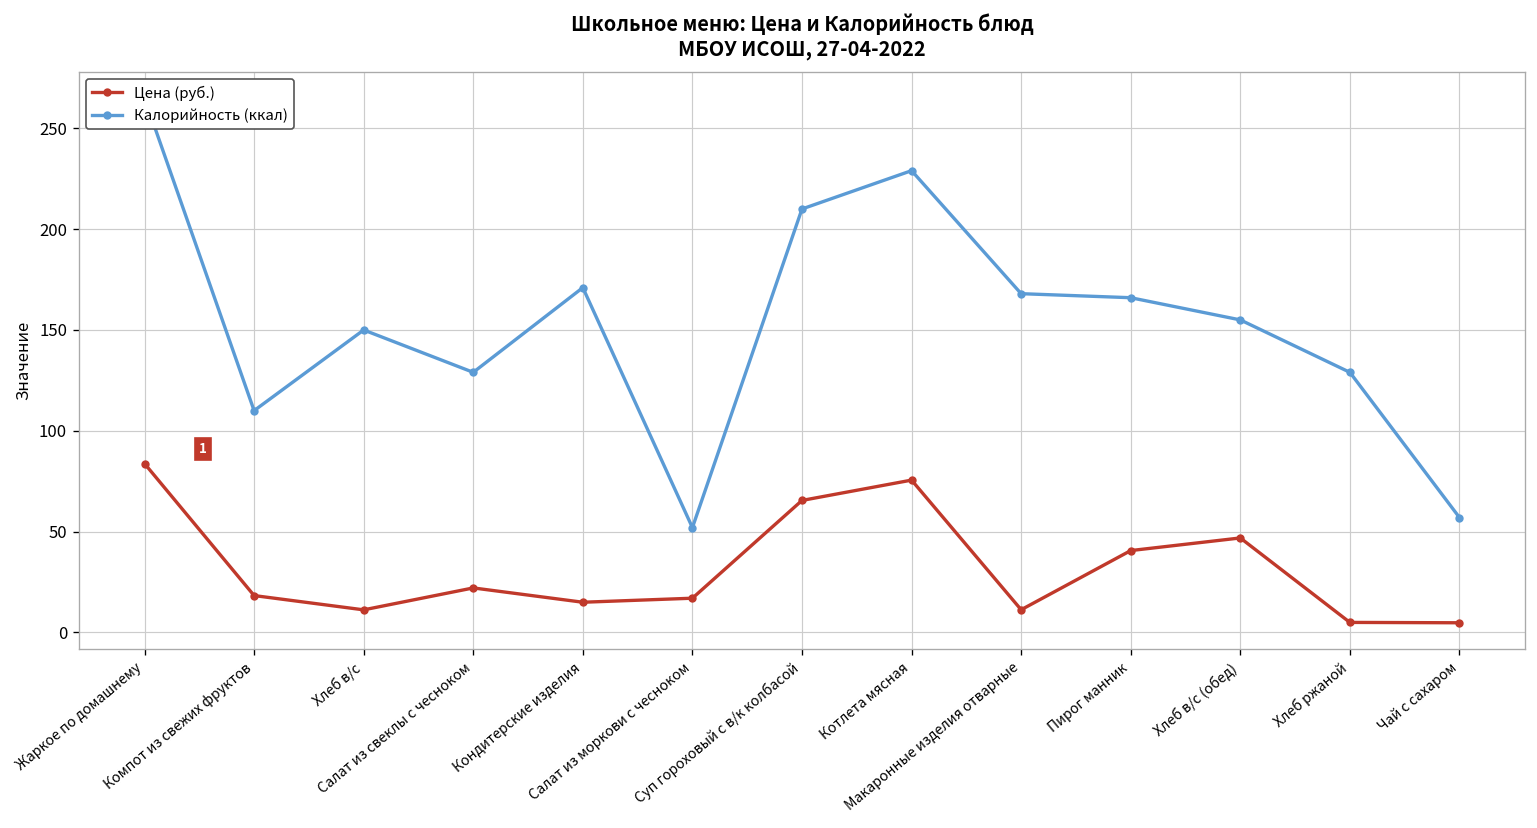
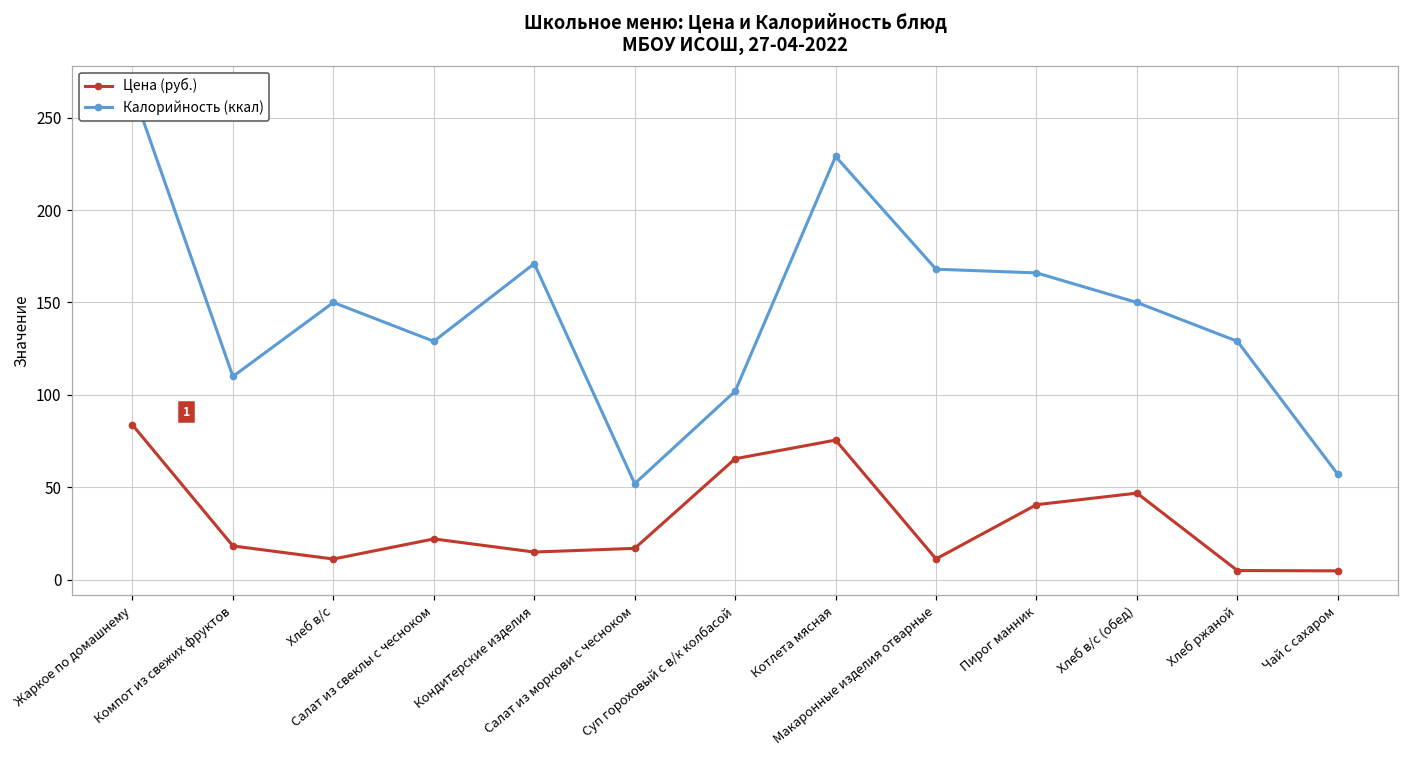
  {
    "Цена (руб.)": {
      "Жаркое по домашнему": 84,
      "Компот из свежих фруктов": 18,
      "Хлеб в/с": 11,
      "Салат из свеклы с чесноком": 22,
      "Кондитерские изделия": 15,
      "Салат из моркови с чесноком": 17,
      "Суп гороховый с в/к колбасой": 65,
      "Котлета мясная": 76,
      "Макаронные изделия отварные": 11,
      "Пирог манник": 41,
      "Хлеб в/с (обед)": 47,
      "Хлеб ржаной": 5,
      "Чай с сахаром": 5
    },
    "Калорийность (ккал)": {
      "Компот из свежих фруктов": 110,
      "Хлеб в/с": 150,
      "Салат из свеклы с чесноком": 129,
      "Кондитерские изделия": 171,
      "Салат из моркови с чесноком": 52,
-     "Суп гороховый с в/к колбасой": 210,
+     "Суп гороховый с в/к колбасой": 102,
      "Котлета мясная": 229,
      "Макаронные изделия отварные": 168,
      "Пирог манник": 166,
-     "Хлеб в/с (обед)": 155,
+     "Хлеб в/с (обед)": 150,
      "Хлеб ржаной": 129,
      "Чай с сахаром": 57
    }
  }
